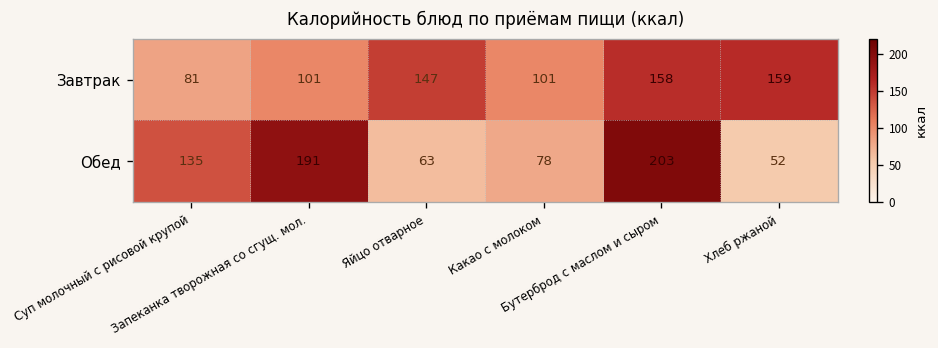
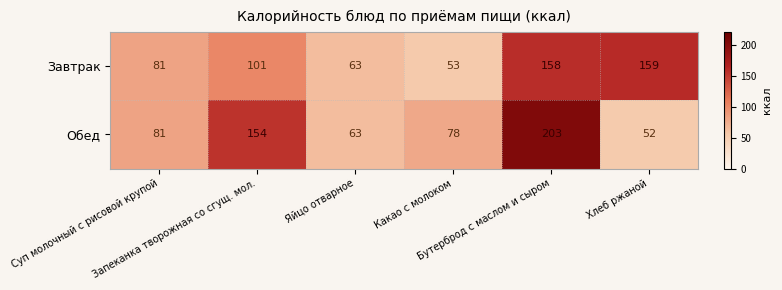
  {
    "Завтрак": {
      "Суп молочный с рисовой крупой": 81,
      "Запеканка творожная со сгущ. мол.": 101,
-     "Яйцо отварное": 147,
-     "Какао с молоком": 101,
+     "Яйцо отварное": 63,
+     "Какао с молоком": 53,
      "Бутерброд с маслом и сыром": 158,
      "Хлеб ржаной": 159
    },
    "Обед": {
-     "Суп молочный с рисовой крупой": 135,
-     "Запеканка творожная со сгущ. мол.": 191,
+     "Суп молочный с рисовой крупой": 81,
+     "Запеканка творожная со сгущ. мол.": 154,
      "Яйцо отварное": 63,
      "Какао с молоком": 78,
      "Бутерброд с маслом и сыром": 203,
      "Хлеб ржаной": 52
    }
  }
